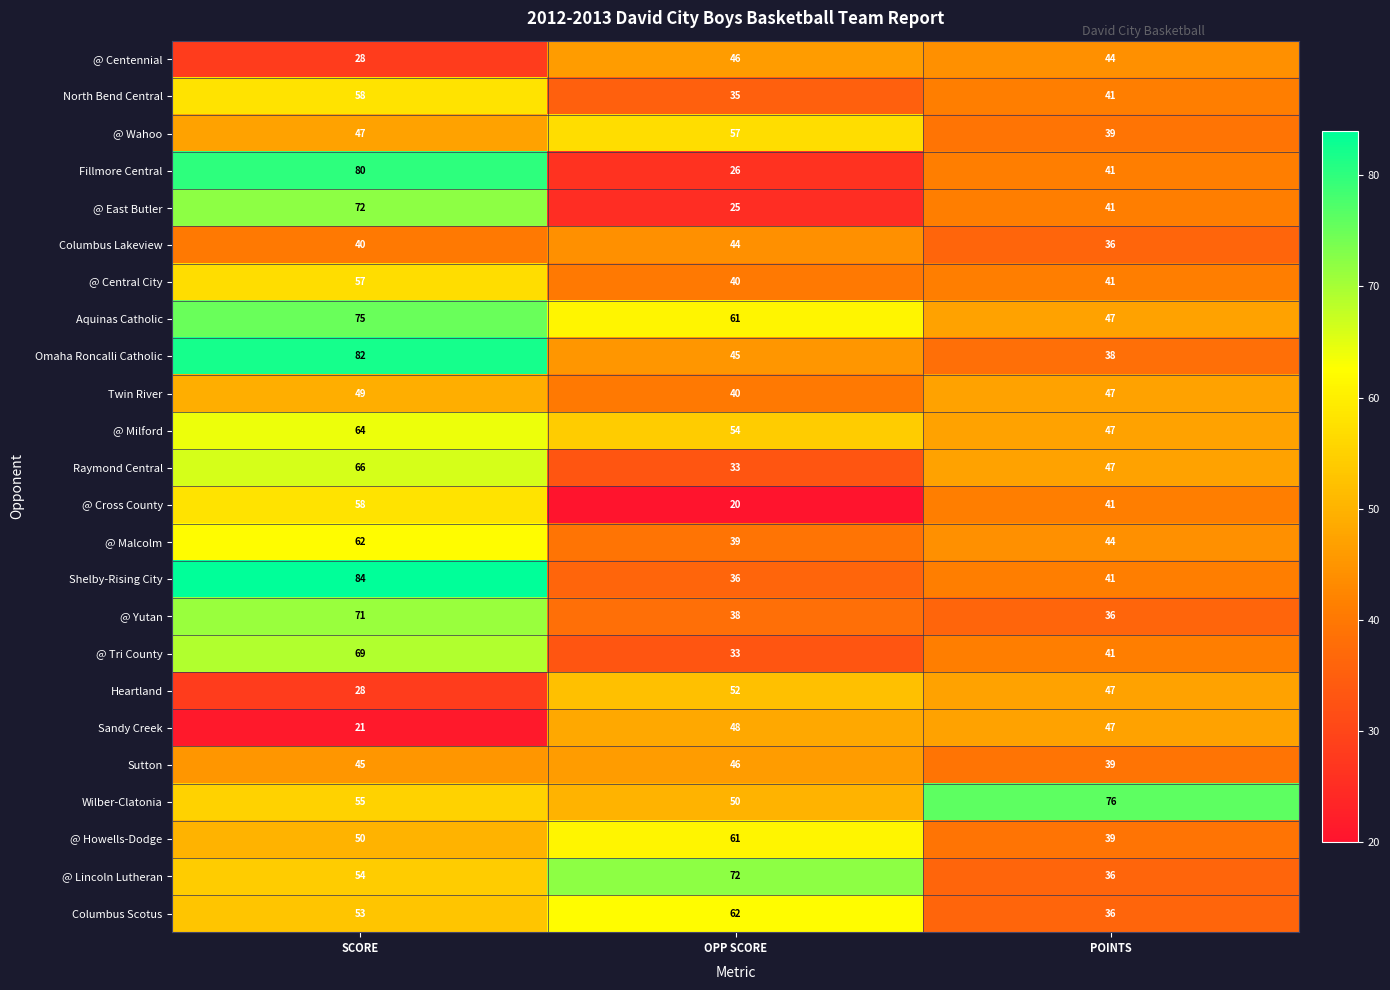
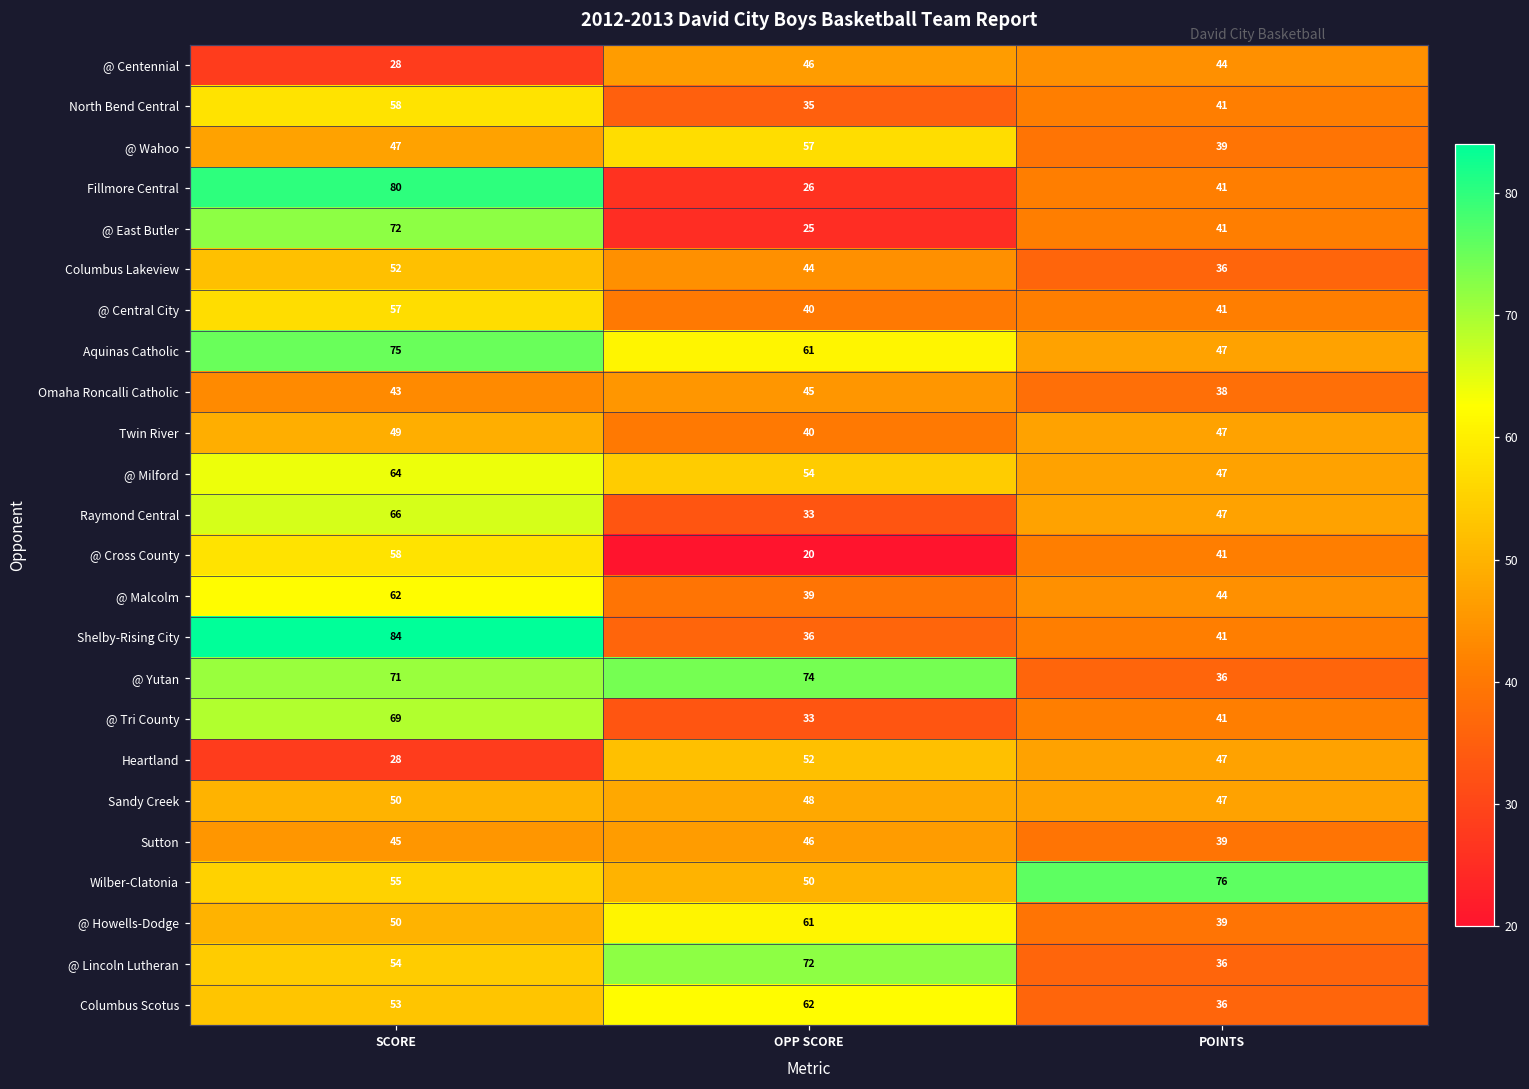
  {
    "@ Centennial": {
      "SCORE": 28,
      "OPP SCORE": 46,
      "POINTS": 44
    },
    "North Bend Central": {
      "SCORE": 58,
      "OPP SCORE": 35,
      "POINTS": 41
    },
    "@ Wahoo": {
      "SCORE": 47,
      "OPP SCORE": 57,
      "POINTS": 39
    },
    "Fillmore Central": {
      "SCORE": 80,
      "OPP SCORE": 26,
      "POINTS": 41
    },
    "@ East Butler": {
      "SCORE": 72,
      "OPP SCORE": 25,
      "POINTS": 41
    },
    "Columbus Lakeview": {
-     "SCORE": 40,
+     "SCORE": 52,
      "OPP SCORE": 44,
      "POINTS": 36
    },
    "@ Central City": {
      "SCORE": 57,
      "OPP SCORE": 40,
      "POINTS": 41
    },
    "Aquinas Catholic": {
      "SCORE": 75,
      "OPP SCORE": 61,
      "POINTS": 47
    },
    "Omaha Roncalli Catholic": {
-     "SCORE": 82,
+     "SCORE": 43,
      "OPP SCORE": 45,
      "POINTS": 38
    },
    "Twin River": {
      "SCORE": 49,
      "OPP SCORE": 40,
      "POINTS": 47
    },
    "@ Milford": {
      "SCORE": 64,
      "OPP SCORE": 54,
      "POINTS": 47
    },
    "Raymond Central": {
      "SCORE": 66,
      "OPP SCORE": 33,
      "POINTS": 47
    },
    "@ Cross County": {
      "SCORE": 58,
      "OPP SCORE": 20,
      "POINTS": 41
    },
    "@ Malcolm": {
      "SCORE": 62,
      "OPP SCORE": 39,
      "POINTS": 44
    },
    "Shelby-Rising City": {
      "SCORE": 84,
      "OPP SCORE": 36,
      "POINTS": 41
    },
    "@ Yutan": {
      "SCORE": 71,
-     "OPP SCORE": 38,
+     "OPP SCORE": 74,
      "POINTS": 36
    },
    "@ Tri County": {
      "SCORE": 69,
      "OPP SCORE": 33,
      "POINTS": 41
    },
    "Heartland": {
      "SCORE": 28,
      "OPP SCORE": 52,
      "POINTS": 47
    },
    "Sandy Creek": {
-     "SCORE": 21,
+     "SCORE": 50,
      "OPP SCORE": 48,
      "POINTS": 47
    },
    "Sutton": {
      "SCORE": 45,
      "OPP SCORE": 46,
      "POINTS": 39
    },
    "Wilber-Clatonia": {
      "SCORE": 55,
      "OPP SCORE": 50,
      "POINTS": 76
    },
    "@ Howells-Dodge": {
      "SCORE": 50,
      "OPP SCORE": 61,
      "POINTS": 39
    },
    "@ Lincoln Lutheran": {
      "SCORE": 54,
      "OPP SCORE": 72,
      "POINTS": 36
    },
    "Columbus Scotus": {
      "SCORE": 53,
      "OPP SCORE": 62,
      "POINTS": 36
    }
  }
